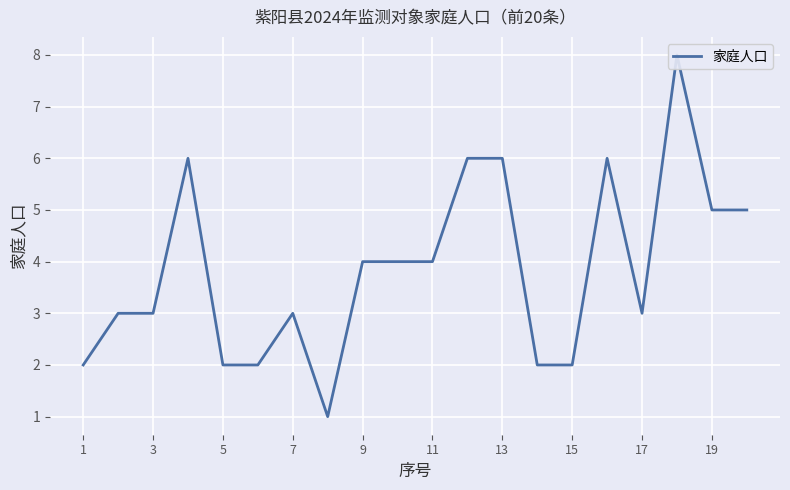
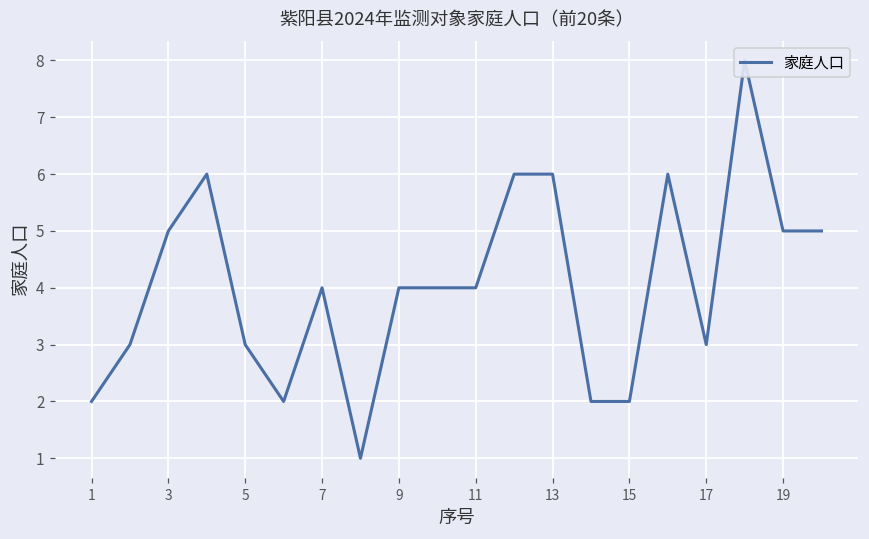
  {
    "1": 2,
-   "3": 3,
-   "5": 2,
-   "7": 3,
+   "3": 5,
+   "5": 3,
+   "7": 4,
    "9": 4,
    "11": 4,
    "13": 6,
    "15": 2,
    "17": 3,
    "19": 5
  }
